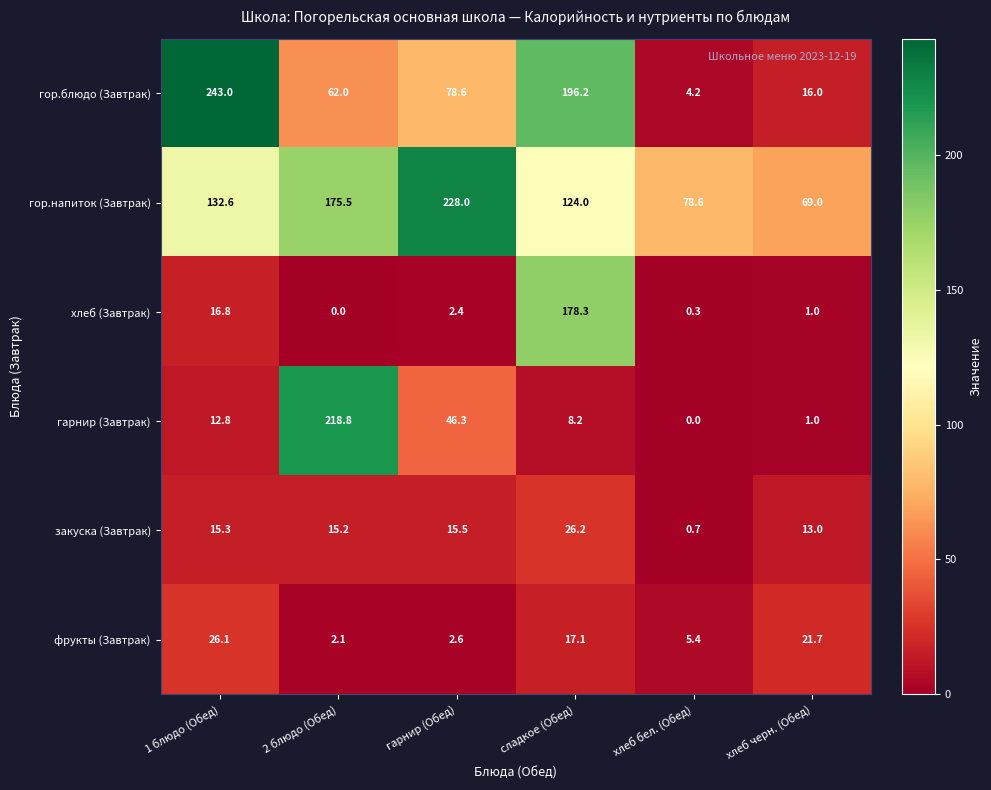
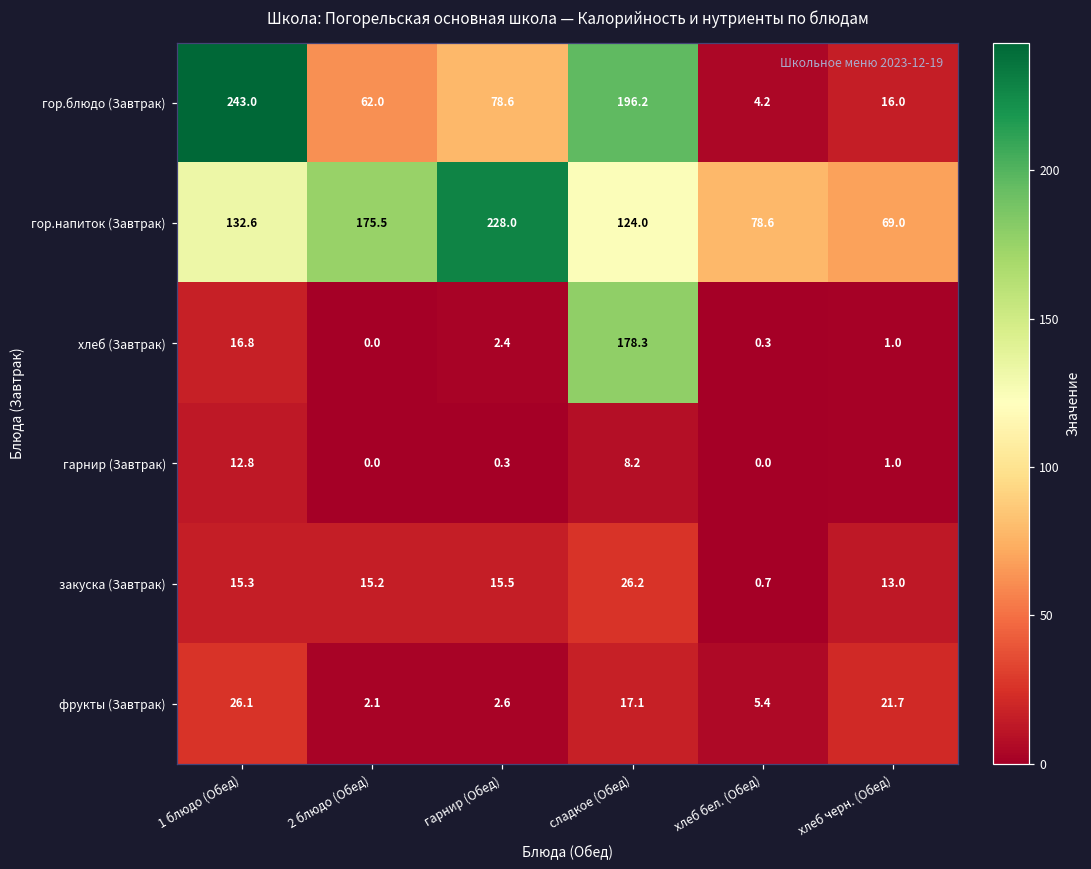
  {
    "гор.блюдо (Завтрак)": {
      "1 блюдо (Обед)": 243.0,
      "2 блюдо (Обед)": 62.0,
      "гарнир (Обед)": 78.6,
      "сладкое (Обед)": 196.2,
      "хлеб бел. (Обед)": 4.2
    },
    "гор.напиток (Завтрак)": {
      "1 блюдо (Обед)": 132.6,
      "2 блюдо (Обед)": 175.5,
      "гарнир (Обед)": 228.0,
      "сладкое (Обед)": 124.0,
      "хлеб бел. (Обед)": 78.6,
      "хлеб черн. (Обед)": 69.0
    },
    "хлеб (Завтрак)": {
      "1 блюдо (Обед)": 16.8,
      "2 блюдо (Обед)": 0.0,
      "гарнир (Обед)": 2.4,
      "сладкое (Обед)": 178.3,
      "хлеб бел. (Обед)": 0.3,
      "хлеб черн. (Обед)": 1.0
    },
    "гарнир (Завтрак)": {
      "1 блюдо (Обед)": 12.8,
-     "2 блюдо (Обед)": 218.8,
-     "гарнир (Обед)": 46.3,
+     "2 блюдо (Обед)": 0.0,
+     "гарнир (Обед)": 0.3,
      "сладкое (Обед)": 8.2,
      "хлеб бел. (Обед)": 0.0,
      "хлеб черн. (Обед)": 1.0
    },
    "закуска (Завтрак)": {
      "1 блюдо (Обед)": 15.3,
      "2 блюдо (Обед)": 15.2,
      "гарнир (Обед)": 15.5,
      "сладкое (Обед)": 26.2,
      "хлеб бел. (Обед)": 0.7,
      "хлеб черн. (Обед)": 13.0
    },
    "фрукты (Завтрак)": {
      "1 блюдо (Обед)": 26.1,
      "2 блюдо (Обед)": 2.1,
      "гарнир (Обед)": 2.6,
      "сладкое (Обед)": 17.1,
      "хлеб бел. (Обед)": 5.4,
      "хлеб черн. (Обед)": 21.7
    }
  }
